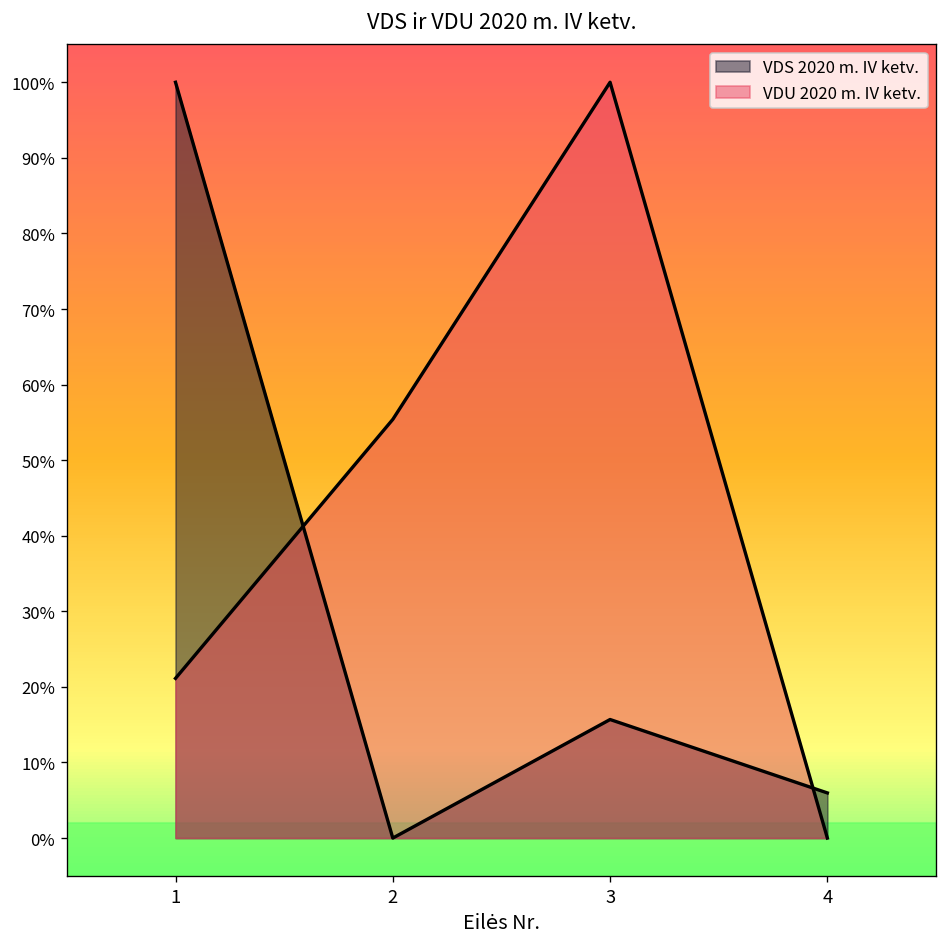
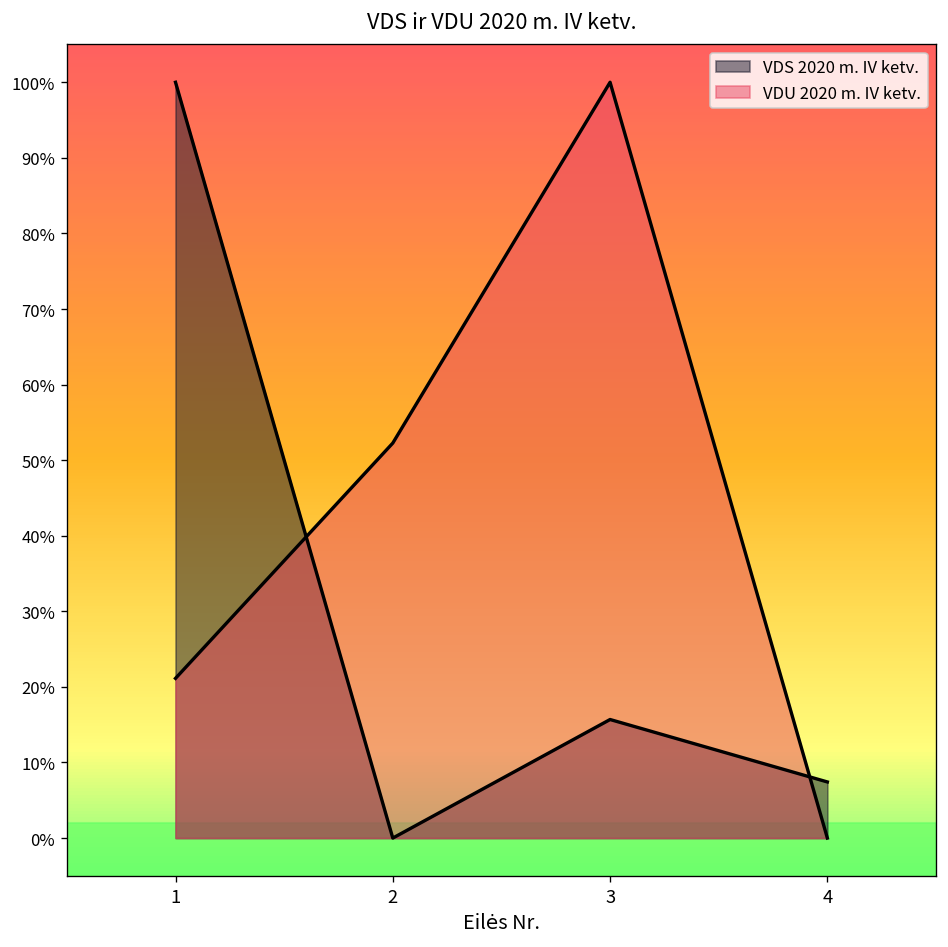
  {
    "VDS 2020 m. IV ketv.": {
      "1": "100%",
      "3": "16%",
-     "4": "6%"
+     "4": "7%"
    },
    "VDU 2020 m. IV ketv.": {
      "1": "21%",
-     "2": "55%",
+     "2": "52%",
      "3": "100%"
    }
  }
